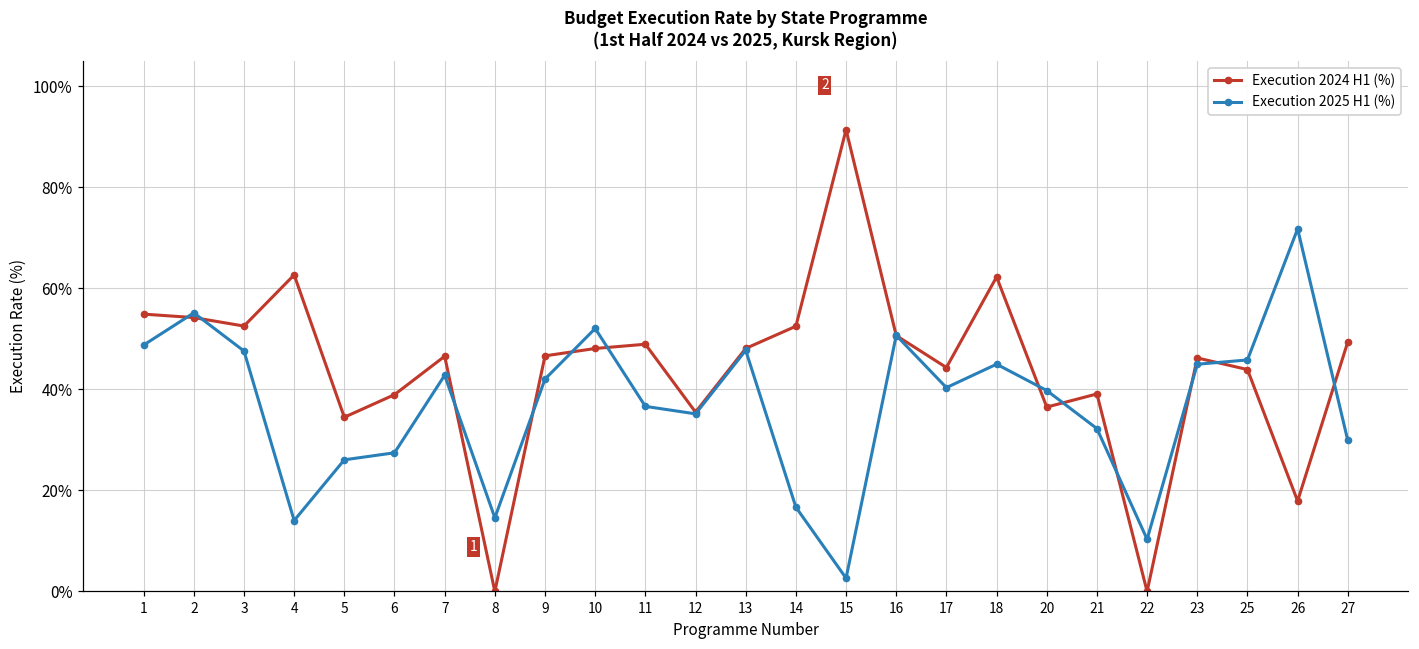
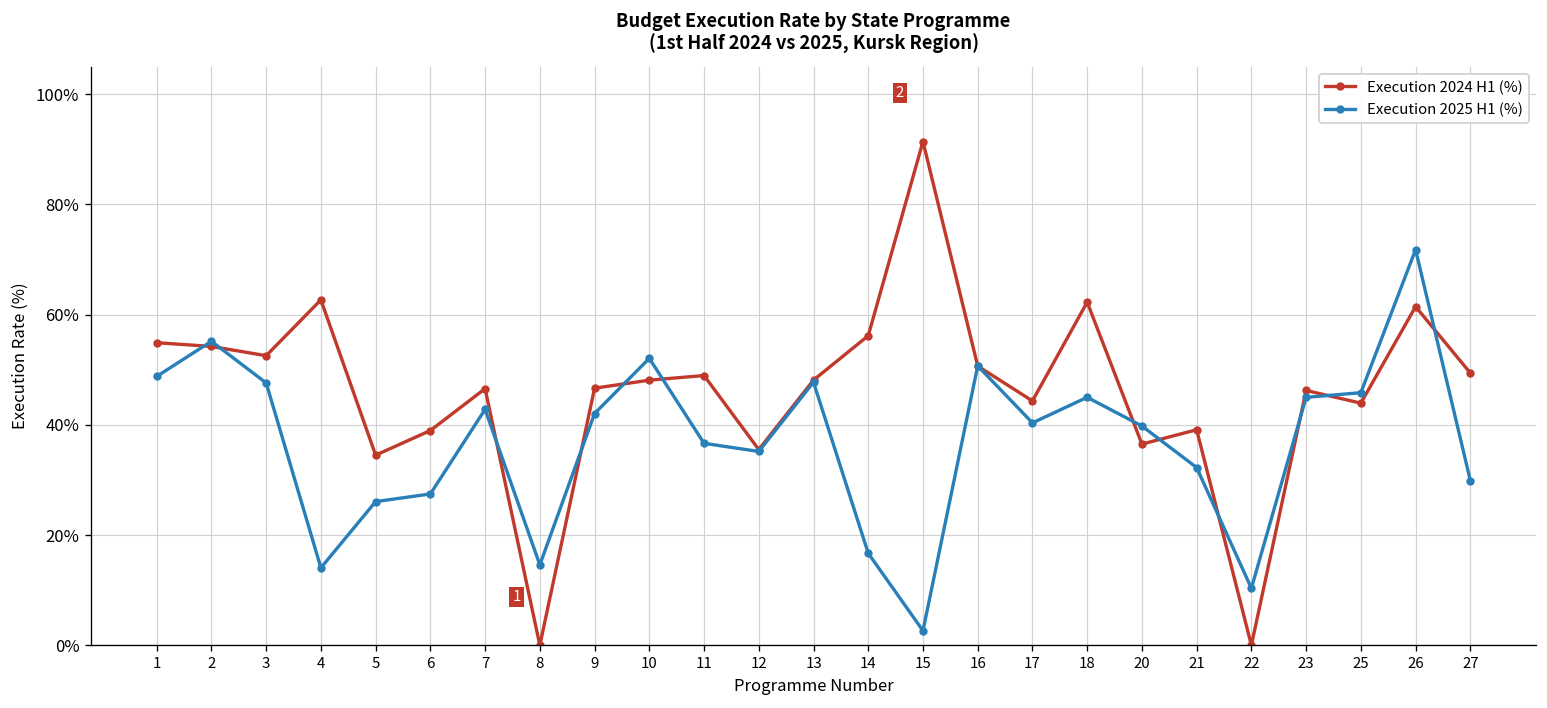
  {
    "Execution 2024 H1 (%)": {
      "1": "55%",
      "2": "54%",
      "3": "53%",
      "4": "63%",
      "5": "35%",
      "6": "39%",
      "7": "47%",
      "8": "0%",
      "9": "47%",
      "10": "48%",
      "11": "49%",
-     "14": "53%",
+     "14": "56%",
      "15": "91%",
      "17": "44%",
      "18": "62%",
      "20": "37%",
      "21": "39%",
      "22": "0%",
      "23": "46%",
      "25": "44%",
-     "26": "18%",
+     "26": "61%",
      "27": "49%"
    },
    "Execution 2025 H1 (%)": {
      "1": "49%",
      "2": "55%",
      "3": "48%",
      "4": "14%",
      "5": "26%",
      "6": "27%",
      "7": "43%",
      "8": "15%",
      "9": "42%",
      "10": "52%",
      "11": "37%",
      "14": "17%",
      "15": "3%",
      "17": "40%",
      "18": "45%",
      "20": "40%",
      "21": "32%",
      "22": "10%",
      "23": "45%",
      "25": "46%",
      "26": "72%",
      "27": "30%"
    }
  }
